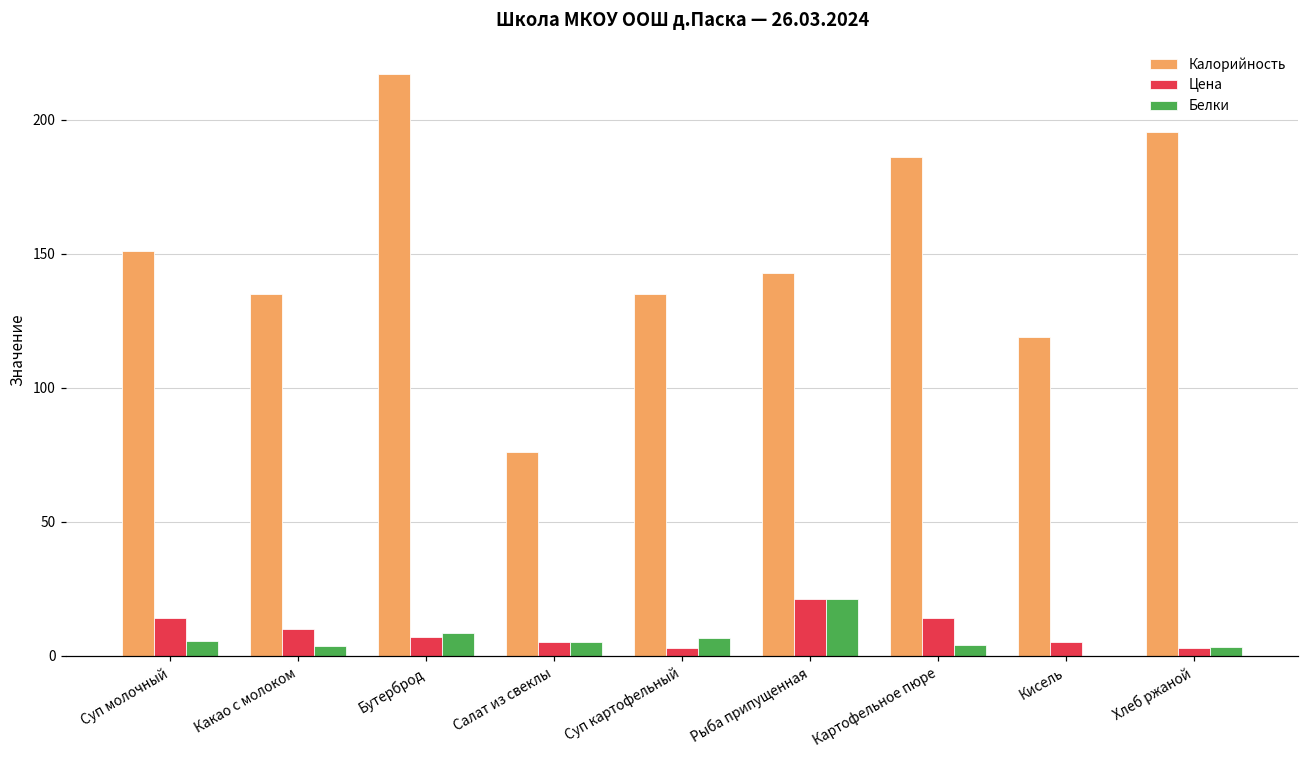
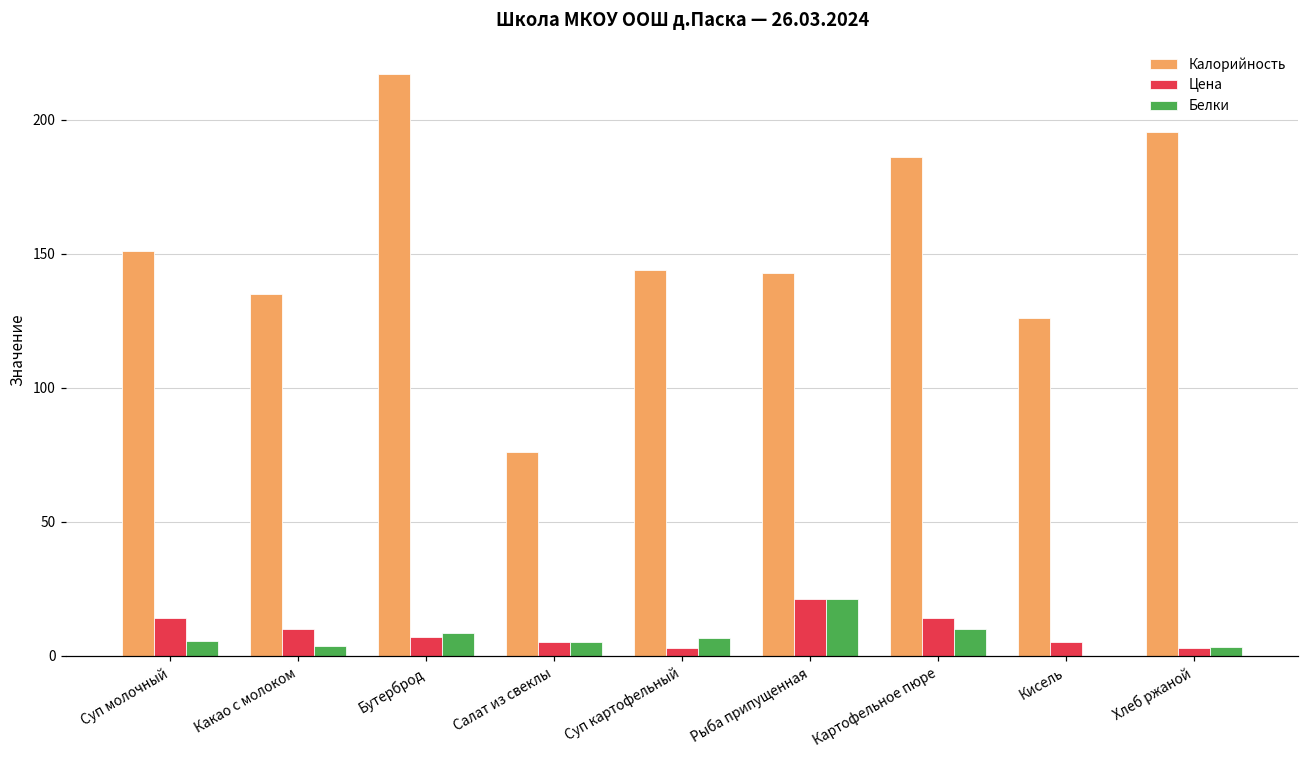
  {
    "Калорийность": {
      "Суп молочный": 151,
      "Какао с молоком": 135,
      "Бутерброд": 217,
      "Салат из свеклы": 76,
-     "Суп картофельный": 135,
+     "Суп картофельный": 144,
      "Рыба припущенная": 143,
      "Картофельное пюре": 186,
-     "Кисель": 119,
+     "Кисель": 126,
      "Хлеб ржаной": 195
    },
    "Цена": {
      "Суп молочный": 14,
      "Какао с молоком": 10,
      "Бутерброд": 7,
      "Салат из свеклы": 5,
      "Суп картофельный": 3,
      "Рыба припущенная": 21,
      "Картофельное пюре": 14,
      "Кисель": 5,
      "Хлеб ржаной": 3
    },
    "Белки": {
      "Суп молочный": 6,
      "Какао с молоком": 4,
      "Бутерброд": 9,
      "Салат из свеклы": 5,
      "Суп картофельный": 7,
      "Рыба припущенная": 21,
-     "Картофельное пюре": 4,
+     "Картофельное пюре": 10,
      "Кисель": 0,
      "Хлеб ржаной": 3
    }
  }
